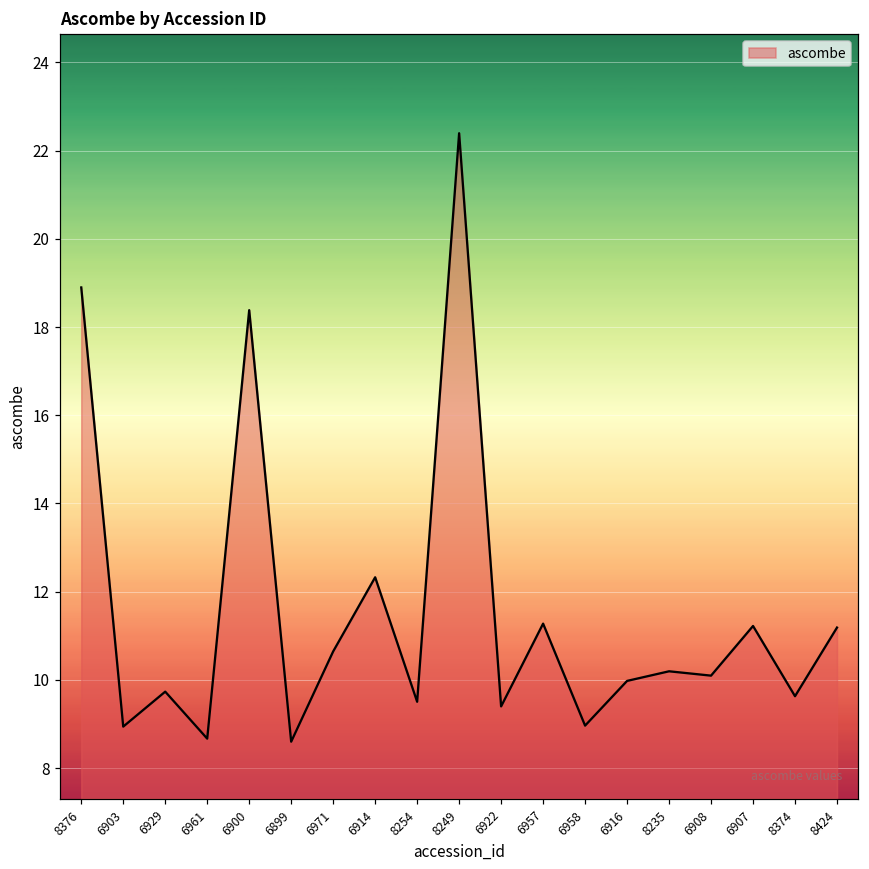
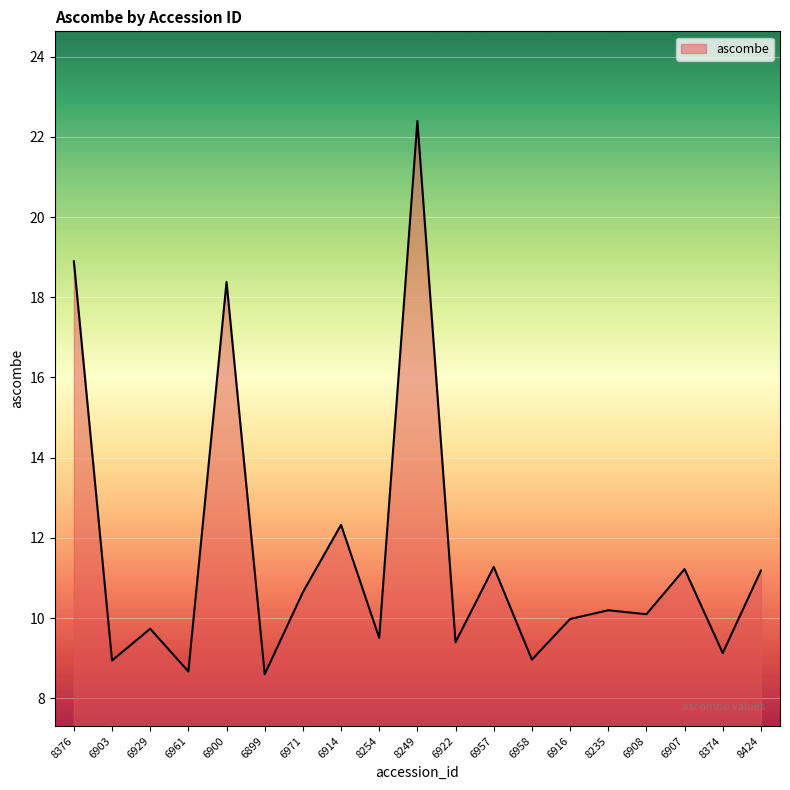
  {
    "8376": 18.9,
    "6903": 8.9,
    "6929": 9.7,
    "6961": 8.7,
    "6900": 18.4,
    "6899": 8.6,
    "6971": 10.6,
    "6914": 12.3,
    "8254": 9.5,
    "8249": 22.4,
    "6922": 9.4,
    "6957": 11.3,
    "6958": 9.0,
    "6916": 10.0,
    "8235": 10.2,
    "6908": 10.1,
    "6907": 11.2,
-   "8374": 9.6,
+   "8374": 9.1,
    "8424": 11.2
  }
